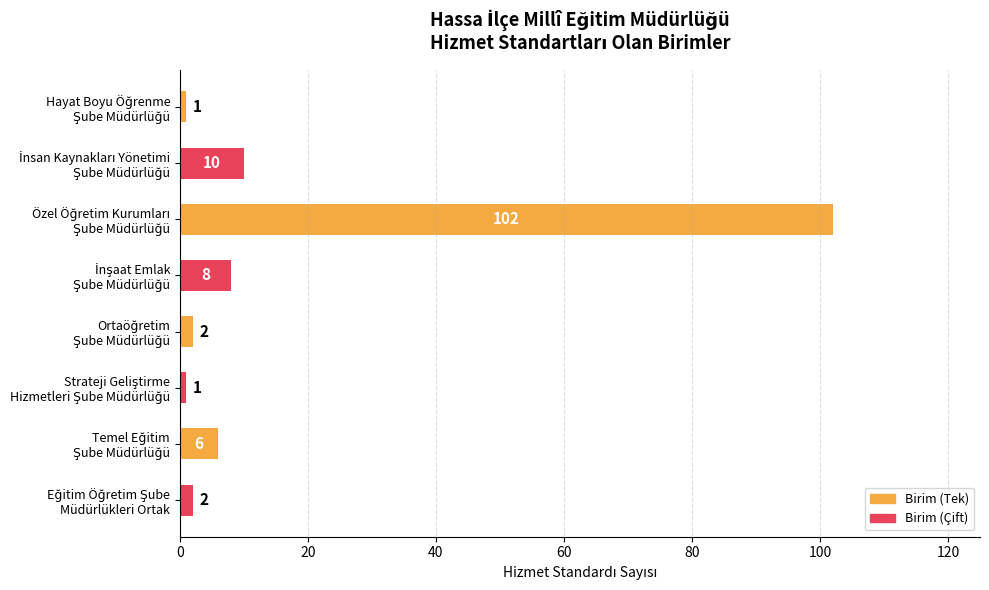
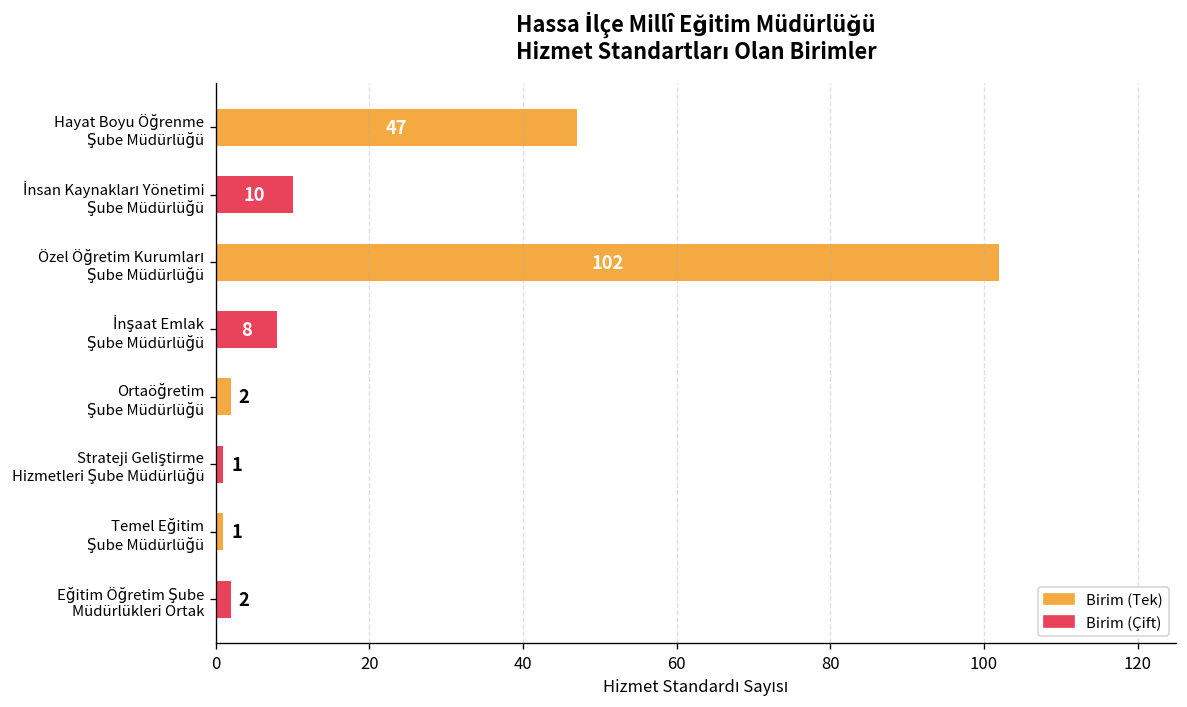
  {
-   "Hayat Boyu Öğrenme Şube Müdürlüğü": 1,
+   "Hayat Boyu Öğrenme Şube Müdürlüğü": 47,
    "İnsan Kaynakları Yönetimi Şube Müdürlüğü": 10,
    "Özel Öğretim Kurumları Şube Müdürlüğü": 102,
    "İnşaat Emlak Şube Müdürlüğü": 8,
    "Ortaöğretim Şube Müdürlüğü": 2,
    "Strateji Geliştirme Hizmetleri Şube Müdürlüğü": 1,
-   "Temel Eğitim Şube Müdürlüğü": 6,
+   "Temel Eğitim Şube Müdürlüğü": 1,
    "Eğitim Öğretim Şube Müdürlükleri Ortak": 2
  }
